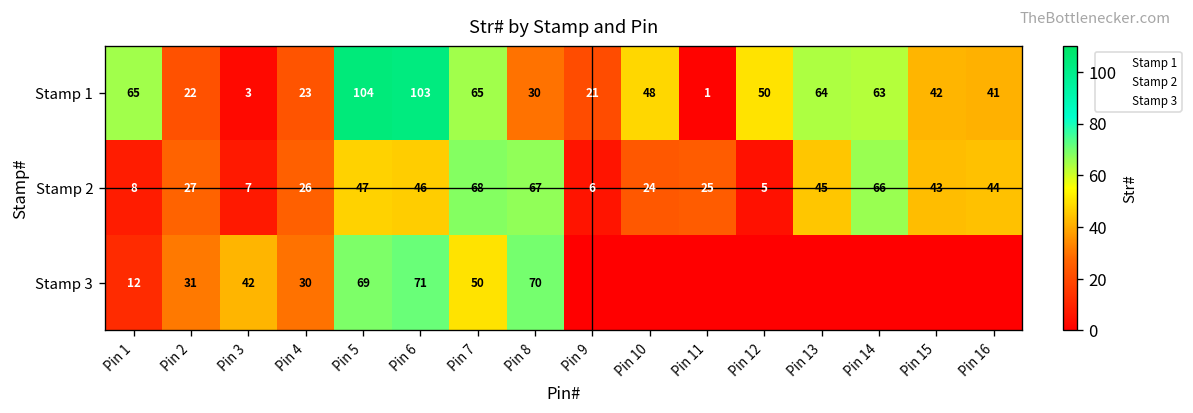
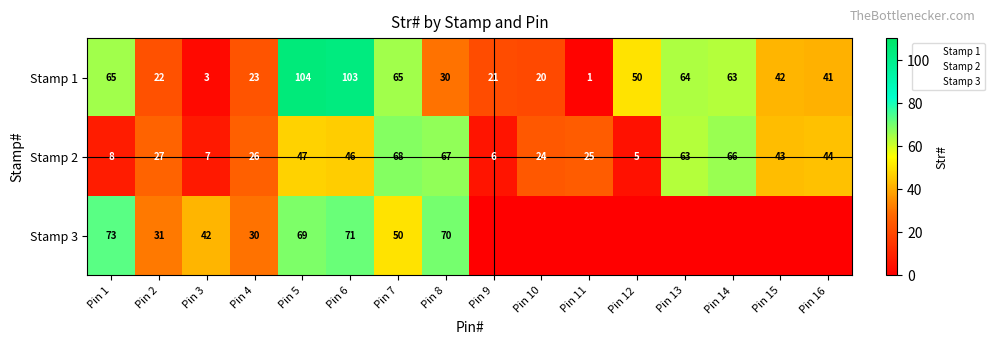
  {
    "Stamp 1": {
      "Pin 1": 65,
      "Pin 2": 22,
      "Pin 3": 3,
      "Pin 4": 23,
      "Pin 5": 104,
      "Pin 6": 103,
      "Pin 7": 65,
      "Pin 8": 30,
      "Pin 9": 21,
-     "Pin 10": 48,
+     "Pin 10": 20,
      "Pin 11": 1,
      "Pin 12": 50,
      "Pin 13": 64,
      "Pin 14": 63,
      "Pin 15": 42,
      "Pin 16": 41
    },
    "Stamp 2": {
      "Pin 1": 8,
      "Pin 2": 27,
      "Pin 3": 7,
      "Pin 4": 26,
      "Pin 5": 47,
      "Pin 6": 46,
      "Pin 7": 68,
      "Pin 8": 67,
      "Pin 9": 6,
      "Pin 10": 24,
      "Pin 11": 25,
      "Pin 12": 5,
-     "Pin 13": 45,
+     "Pin 13": 63,
      "Pin 14": 66,
      "Pin 15": 43,
      "Pin 16": 44
    },
    "Stamp 3": {
-     "Pin 1": 12,
+     "Pin 1": 73,
      "Pin 2": 31,
      "Pin 3": 42,
      "Pin 4": 30,
      "Pin 5": 69,
      "Pin 6": 71,
      "Pin 7": 50,
      "Pin 8": 70
    }
  }
